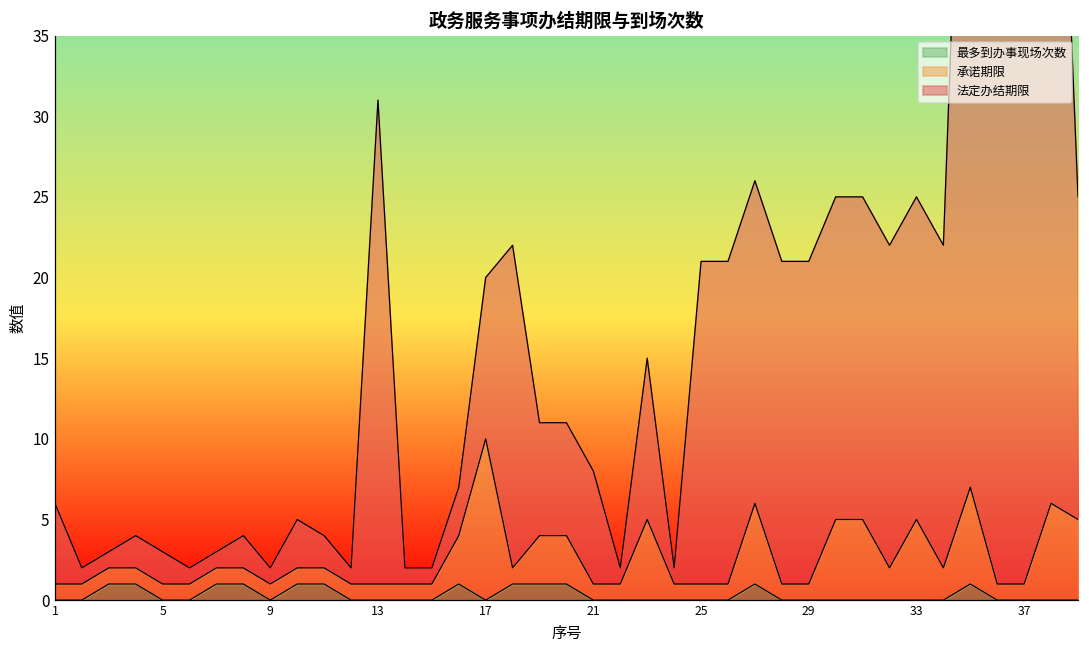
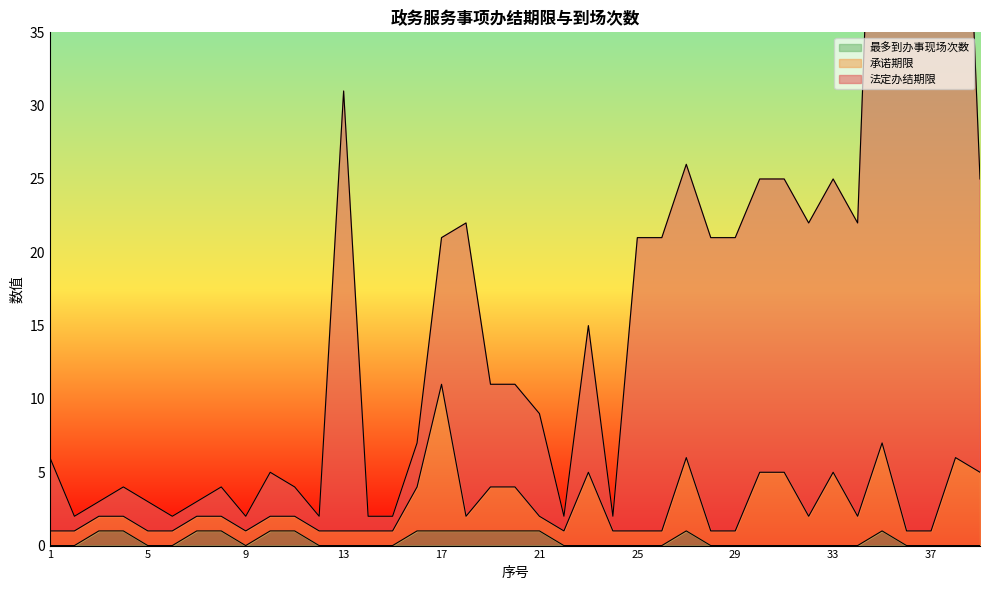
  {
    "最多到办事现场次数": {
      "1": 0,
      "5": 0,
      "9": 0,
      "13": 0,
-     "17": 0,
-     "21": 0,
+     "17": 1,
+     "21": 1,
      "25": 0,
      "29": 0,
      "33": 0,
      "37": 0
    }
  }
